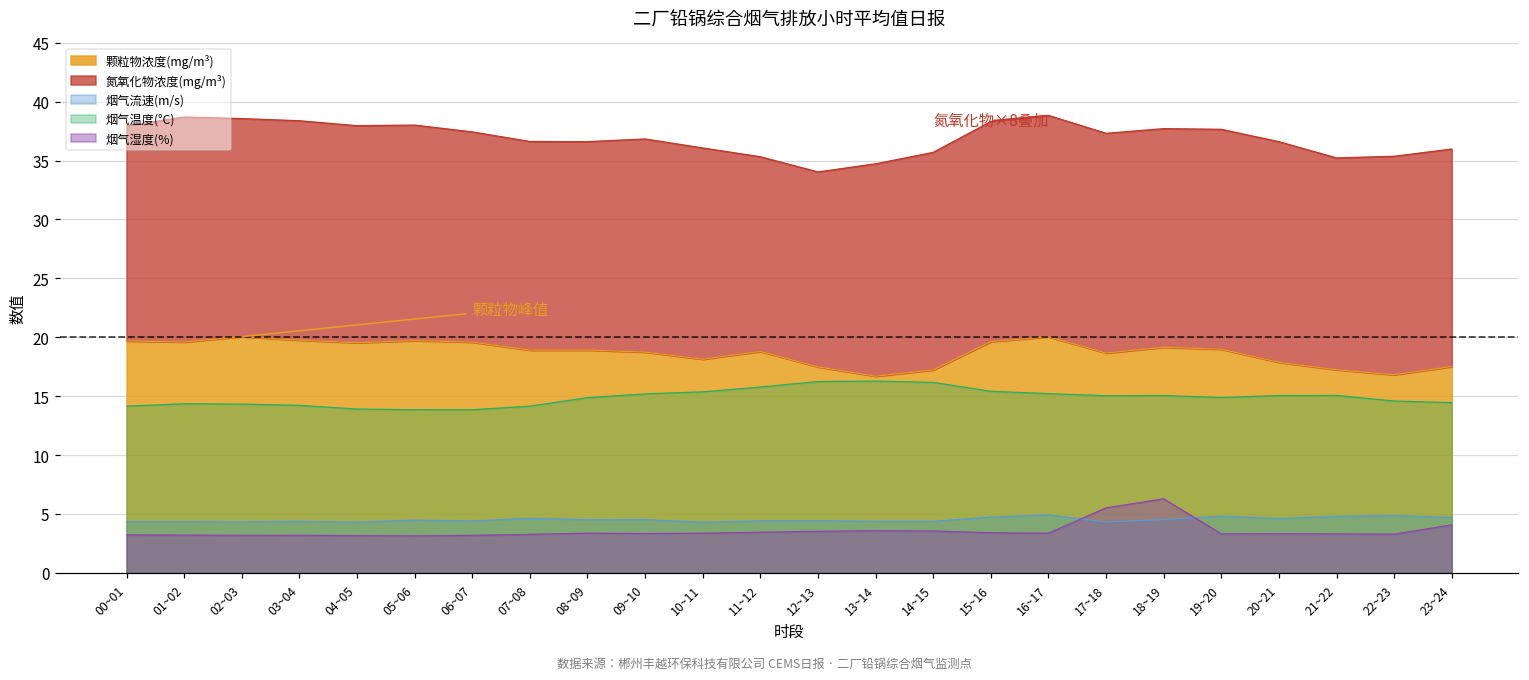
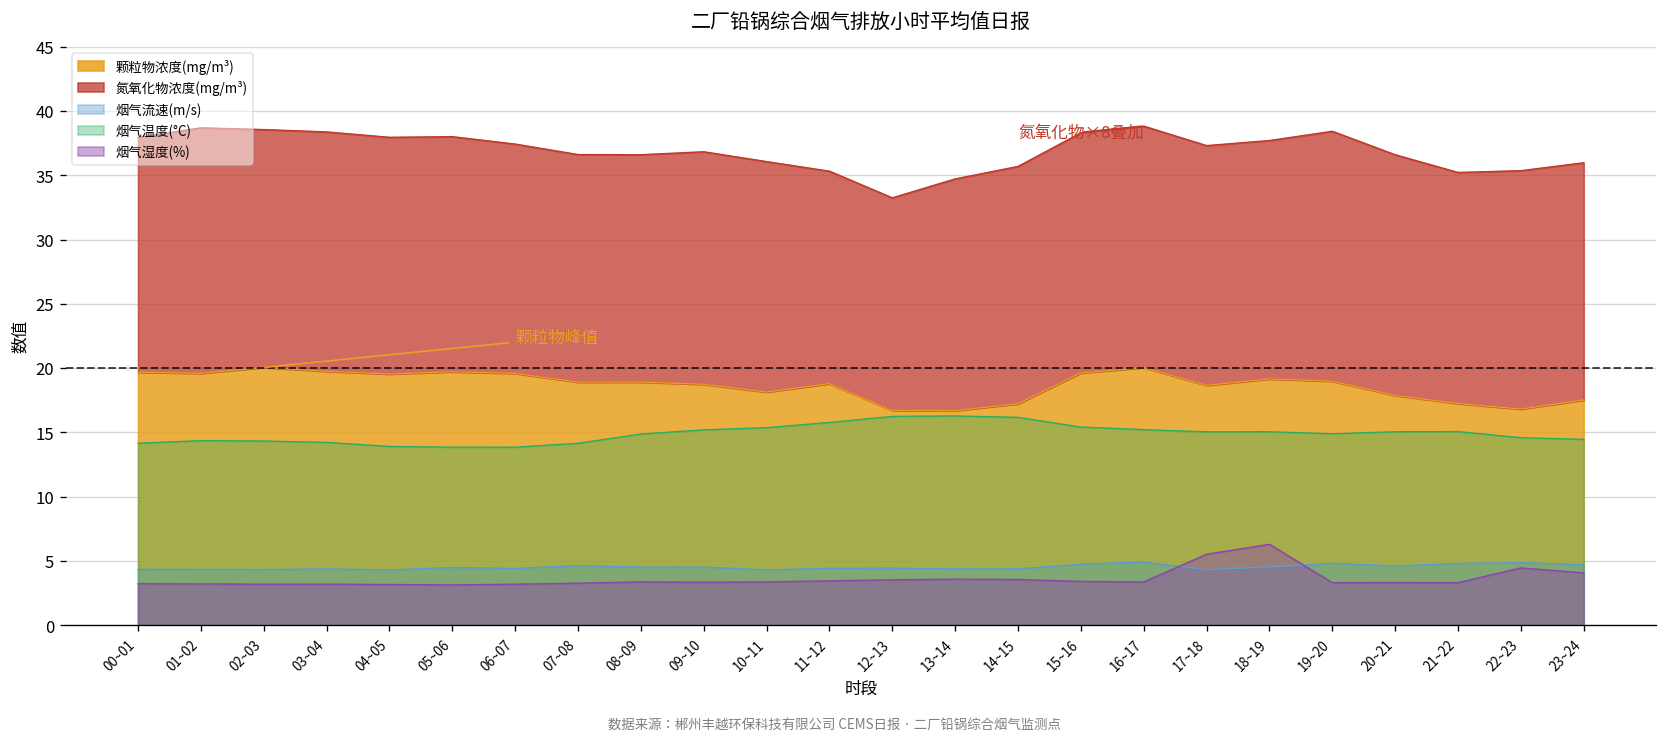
  {
    "颗粒物浓度(mg/m³)": {
      "00~01": 19.7,
      "01~02": 19.6,
      "02~03": 20.1,
      "03~04": 19.8,
      "04~05": 19.5,
      "05~06": 19.7,
      "06~07": 19.6,
      "07~08": 18.9,
      "08~09": 18.9,
      "09~10": 18.7,
      "10~11": 18.1,
      "11~12": 18.8,
-     "12~13": 17.5,
+     "12~13": 16.7,
      "13~14": 16.7,
      "14~15": 17.2,
      "15~16": 19.6,
      "16~17": 20.0,
      "17~18": 18.7,
      "18~19": 19.2,
      "19~20": 19.0,
      "20~21": 17.9,
      "21~22": 17.3,
      "22~23": 16.8,
      "23~24": 17.5
    },
    "氮氧化物浓度(mg/m³)": {
      "02~03": 18.5,
      "03~04": 18.6,
      "04~05": 18.4,
      "05~06": 18.3,
      "06~07": 17.8,
      "07~08": 17.7,
      "08~09": 17.7,
      "09~10": 18.1,
      "10~11": 17.9,
      "11~12": 16.5,
      "12~13": 16.5,
      "13~14": 18.0,
      "14~15": 18.5,
      "17~18": 18.6,
      "18~19": 18.6,
-     "19~20": 18.7,
+     "19~20": 19.4,
      "20~21": 18.7,
      "21~22": 18.0,
      "22~23": 18.5,
      "23~24": 18.5
    },
    "烟气流速(m/s)": {
      "00~01": 4.4,
      "01~02": 4.3,
      "02~03": 4.3,
      "03~04": 4.4,
      "04~05": 4.3,
      "05~06": 4.5,
      "06~07": 4.4,
      "07~08": 4.6,
      "08~09": 4.5,
      "09~10": 4.5,
      "10~11": 4.3,
      "11~12": 4.4,
      "12~13": 4.4,
      "13~14": 4.4,
      "14~15": 4.4,
      "15~16": 4.8,
      "16~17": 4.9,
      "17~18": 4.3,
      "18~19": 4.5,
      "19~20": 4.8,
      "20~21": 4.6,
      "21~22": 4.8,
      "22~23": 4.9,
      "23~24": 4.7
    },
    "烟气温度(°C)": {
      "00~01": 14.2,
      "01~02": 14.4,
      "02~03": 14.3,
      "03~04": 14.2,
      "04~05": 13.9,
      "05~06": 13.9,
      "06~07": 13.9,
      "07~08": 14.2,
      "08~09": 14.9,
      "09~10": 15.2,
      "10~11": 15.4,
      "11~12": 15.8,
      "12~13": 16.2,
      "13~14": 16.3,
      "14~15": 16.2,
      "15~16": 15.4,
      "16~17": 15.2,
      "17~18": 15.0,
      "18~19": 15.1,
      "19~20": 14.9,
      "20~21": 15.1,
      "21~22": 15.1,
      "22~23": 14.6,
      "23~24": 14.5
    },
    "烟气湿度(%)": {
      "00~01": 3.2,
      "01~02": 3.2,
      "02~03": 3.2,
      "03~04": 3.2,
      "04~05": 3.2,
      "05~06": 3.1,
      "06~07": 3.2,
      "07~08": 3.3,
      "08~09": 3.4,
      "09~10": 3.3,
      "10~11": 3.4,
      "11~12": 3.5,
      "12~13": 3.5,
      "13~14": 3.6,
      "14~15": 3.6,
      "15~16": 3.4,
      "16~17": 3.4,
      "17~18": 5.5,
      "18~19": 6.3,
      "19~20": 3.3,
      "20~21": 3.3,
      "21~22": 3.3,
-     "22~23": 3.3,
+     "22~23": 4.5,
      "23~24": 4.1
    }
  }
